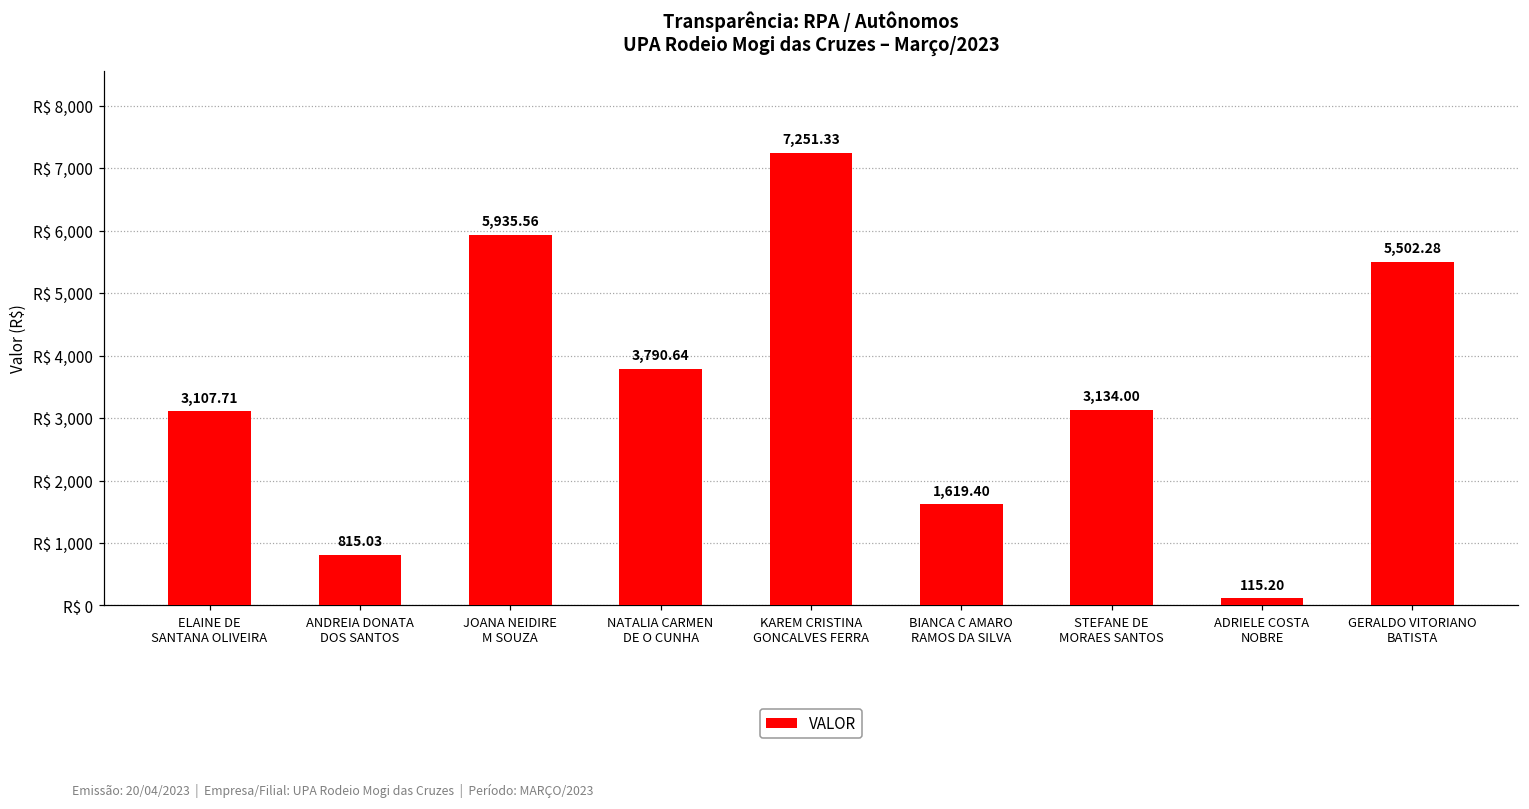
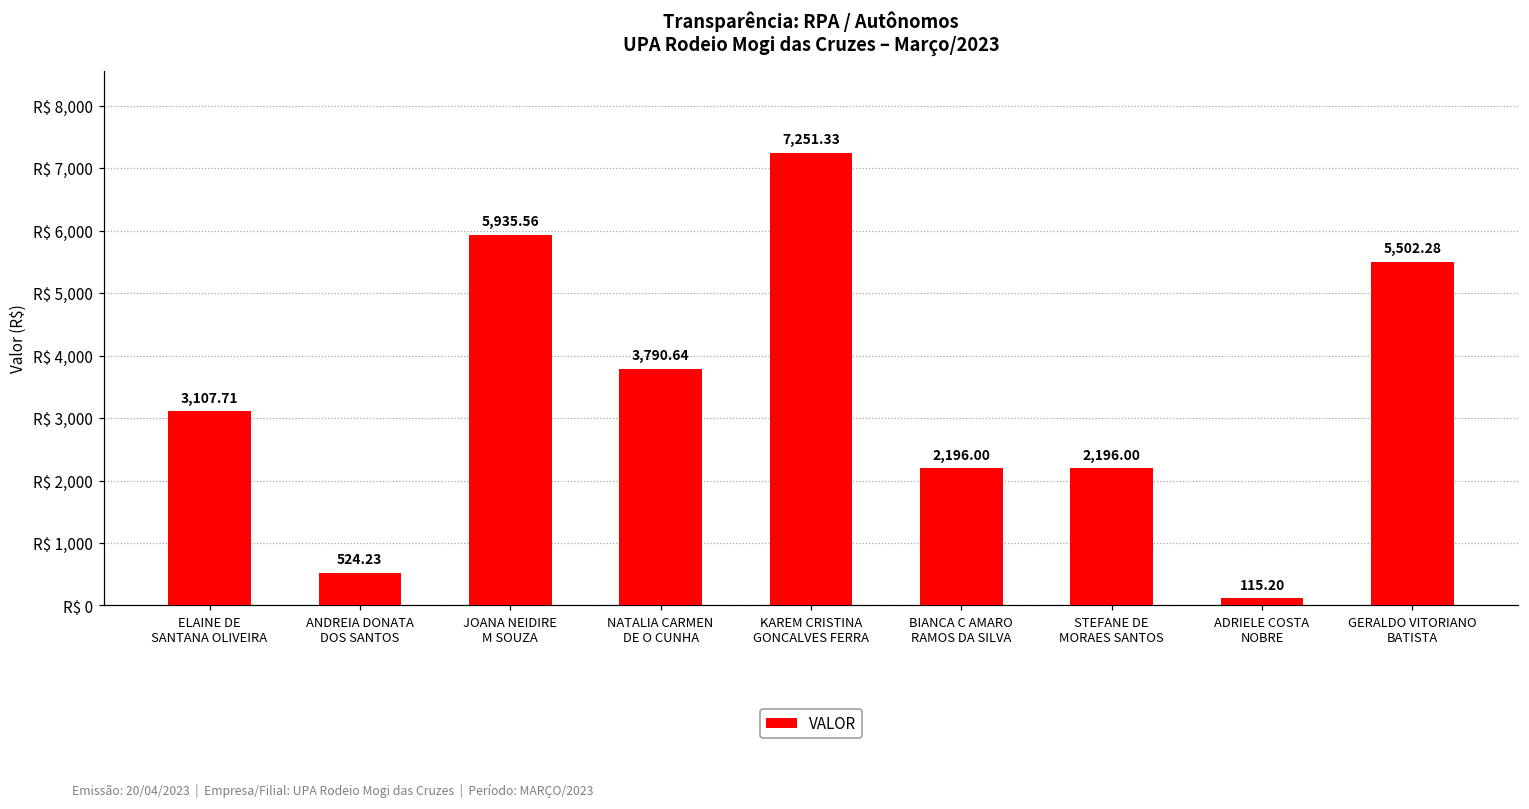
  {
    "ELAINE DE SANTANA OLIVEIRA": "3,107.71",
-   "ANDREIA DONATA DOS SANTOS": "815.03",
+   "ANDREIA DONATA DOS SANTOS": "524.23",
    "JOANA NEIDIRE M SOUZA": "5,935.56",
    "NATALIA CARMEN DE O CUNHA": "3,790.64",
    "KAREM CRISTINA GONCALVES FERRA": "7,251.33",
-   "BIANCA C AMARO RAMOS DA SILVA": "1,619.40",
-   "STEFANE DE MORAES SANTOS": "3,134.00",
+   "BIANCA C AMARO RAMOS DA SILVA": "2,196.00",
+   "STEFANE DE MORAES SANTOS": "2,196.00",
    "ADRIELE COSTA NOBRE": "115.20",
    "GERALDO VITORIANO BATISTA": "5,502.28"
  }
